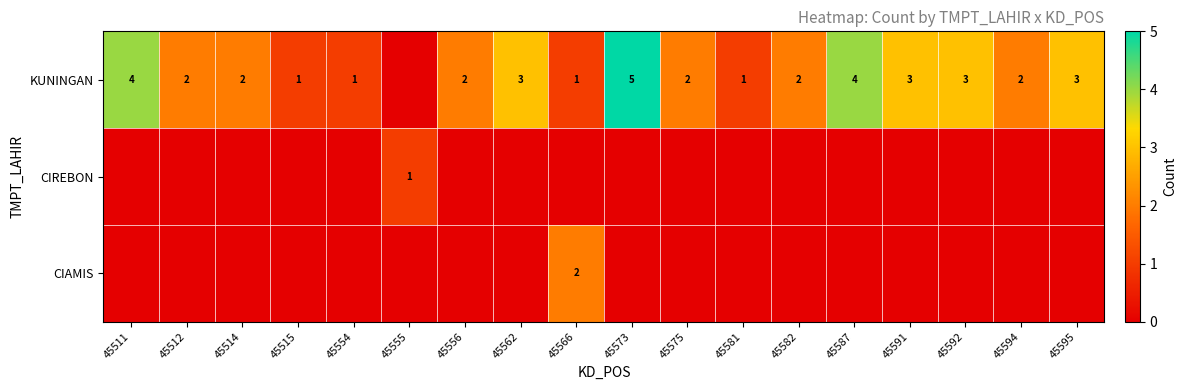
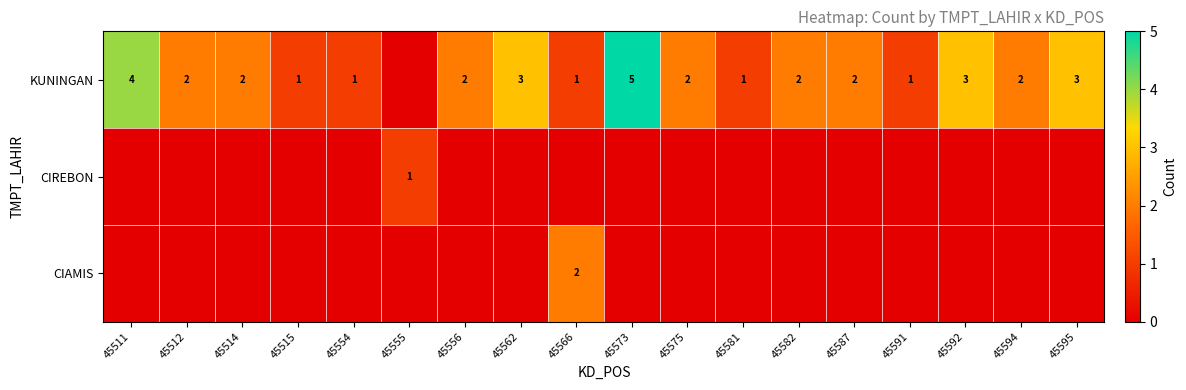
  {
    "KUNINGAN": {
      "45511": 4,
      "45512": 2,
      "45514": 2,
      "45515": 1,
      "45554": 1,
      "45556": 2,
      "45562": 3,
      "45566": 1,
      "45573": 5,
      "45575": 2,
      "45581": 1,
      "45582": 2,
-     "45587": 4,
-     "45591": 3,
+     "45587": 2,
+     "45591": 1,
      "45592": 3,
      "45594": 2,
      "45595": 3
    },
    "CIREBON": {
      "45555": 1
    },
    "CIAMIS": {
      "45566": 2
    }
  }
